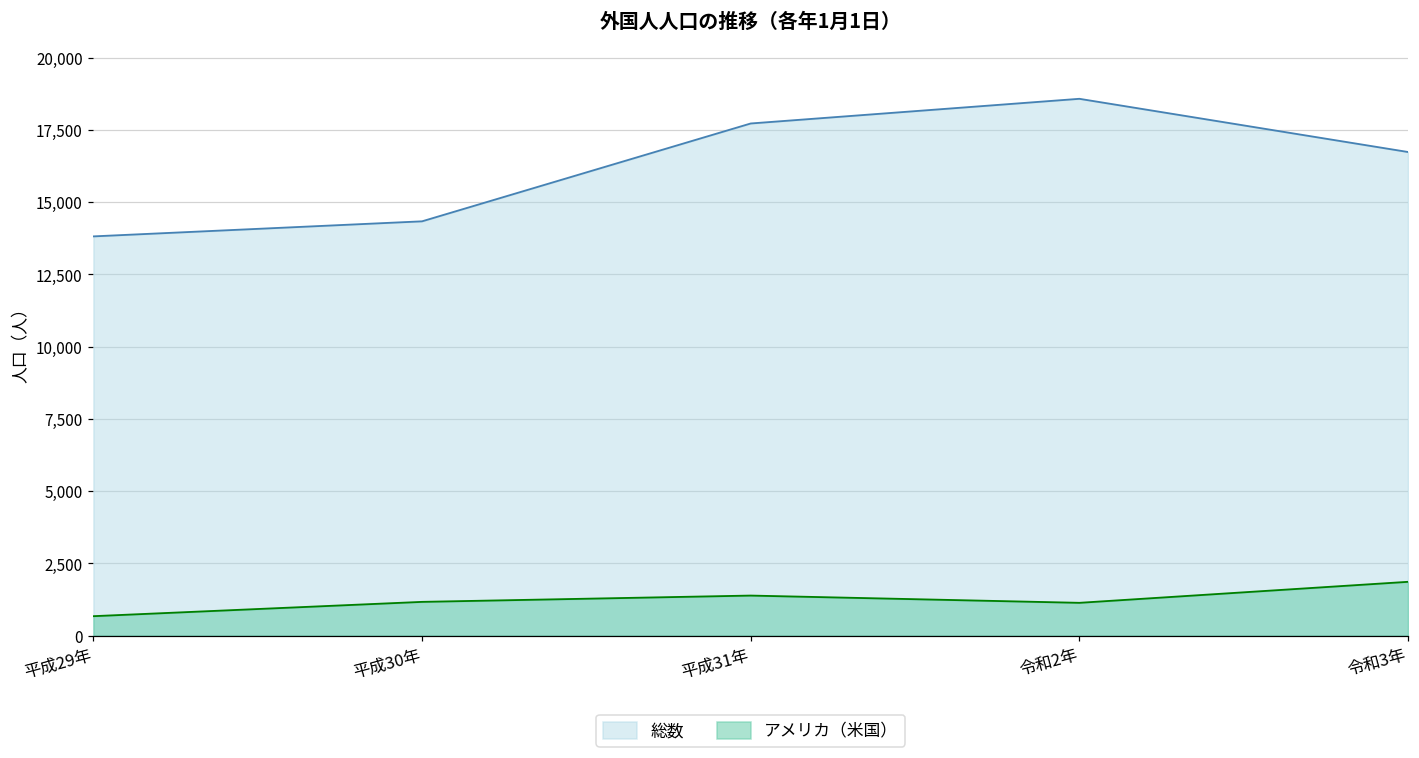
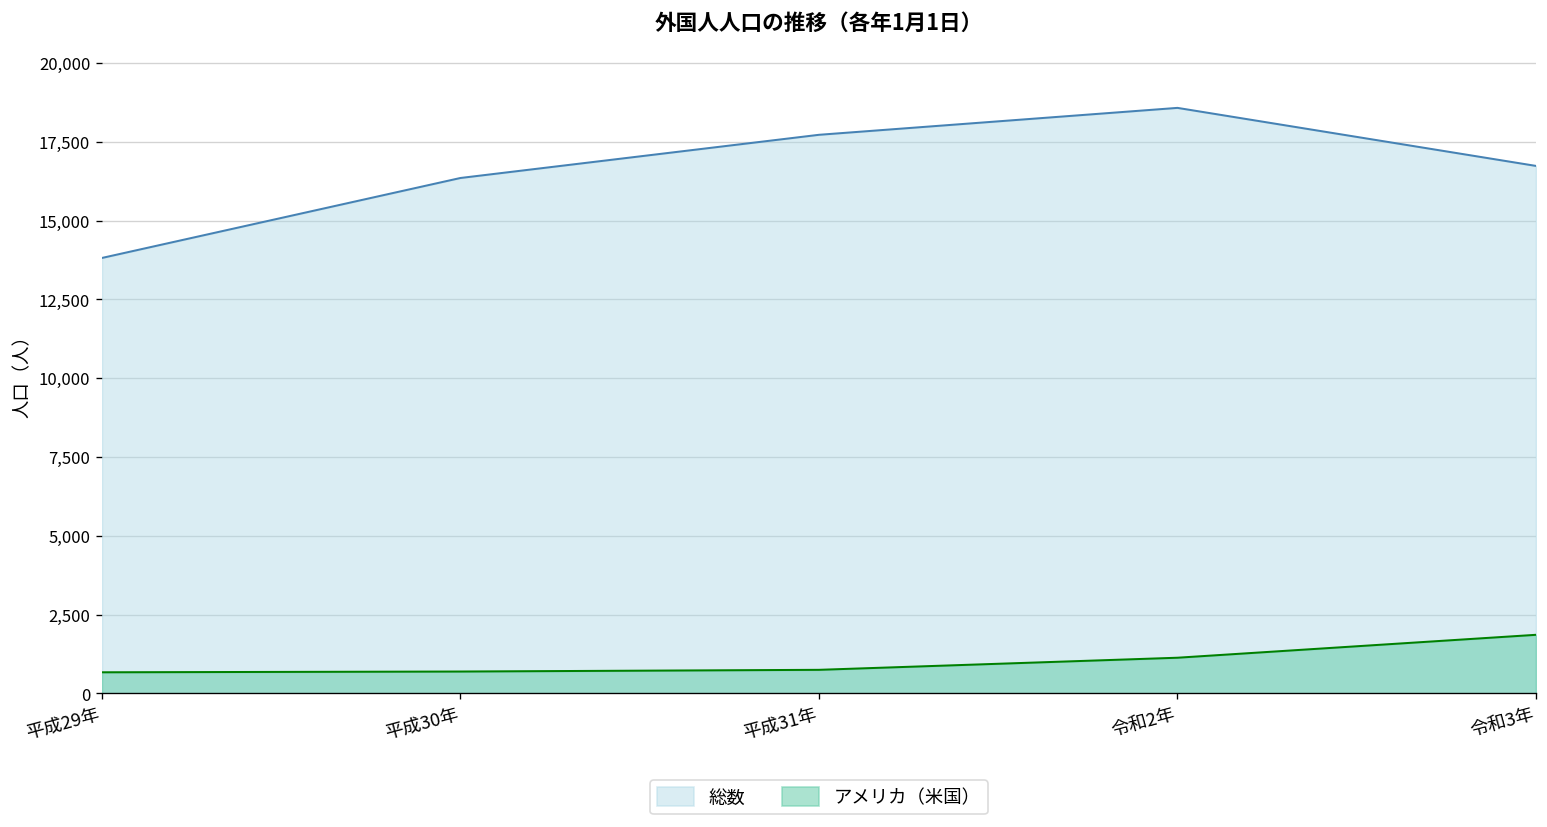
  {
    "総数": {
      "平成29年": "13,800",
-     "平成30年": "14,300",
+     "平成30年": "16,400",
      "平成31年": "17,700",
      "令和2年": "18,600",
      "令和3年": "16,700"
    },
    "アメリカ（米国）": {
      "平成29年": "700",
-     "平成30年": "1,200",
-     "平成31年": "1,400",
+     "平成30年": "700",
+     "平成31年": "800",
      "令和2年": "1,100",
      "令和3年": "1,900"
    }
  }
